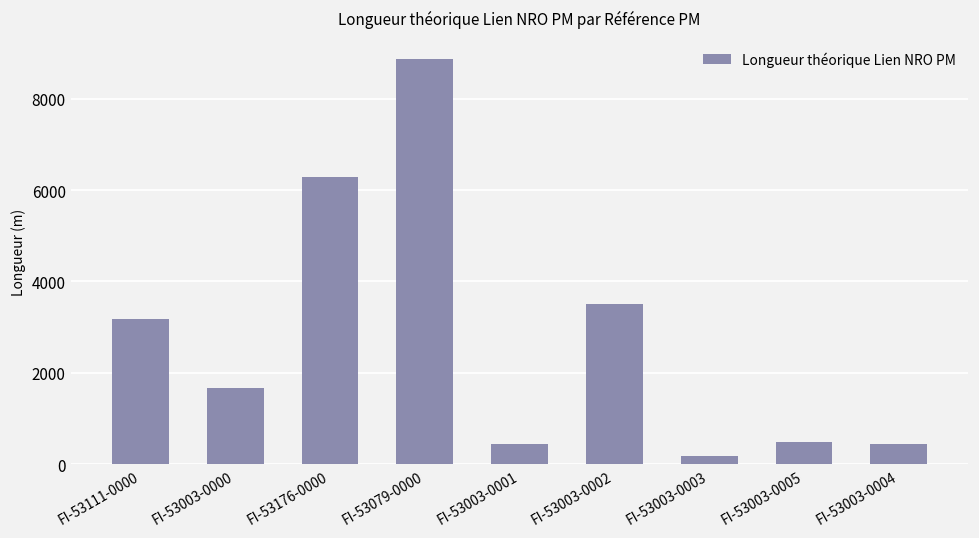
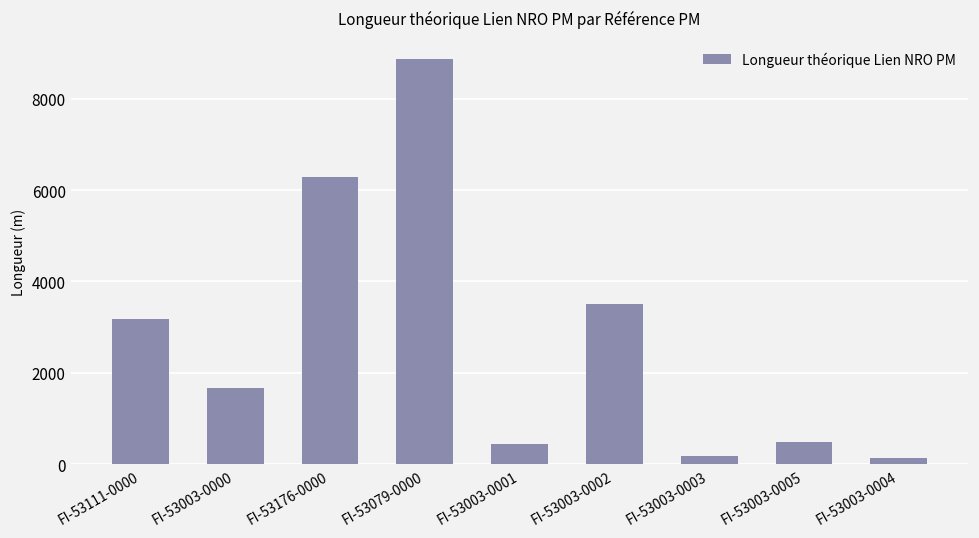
  {
    "FI-53111-0000": 3200,
    "FI-53003-0000": 1700,
    "FI-53176-0000": 6300,
    "FI-53079-0000": 8900,
    "FI-53003-0001": 400,
    "FI-53003-0002": 3500,
    "FI-53003-0003": 200,
    "FI-53003-0005": 500,
-   "FI-53003-0004": 400
+   "FI-53003-0004": 100
  }
